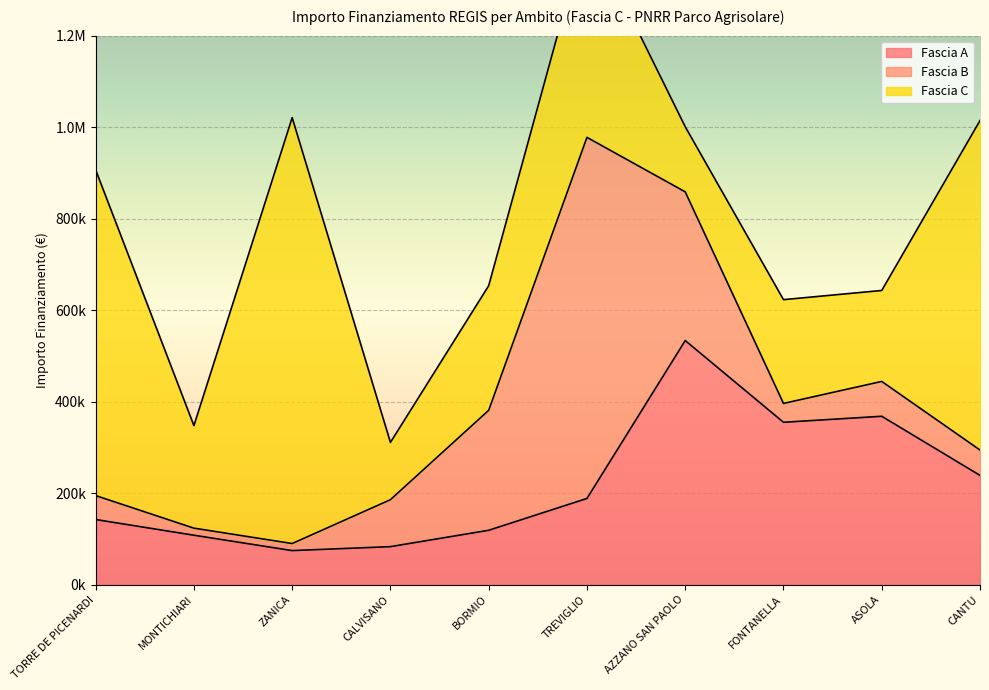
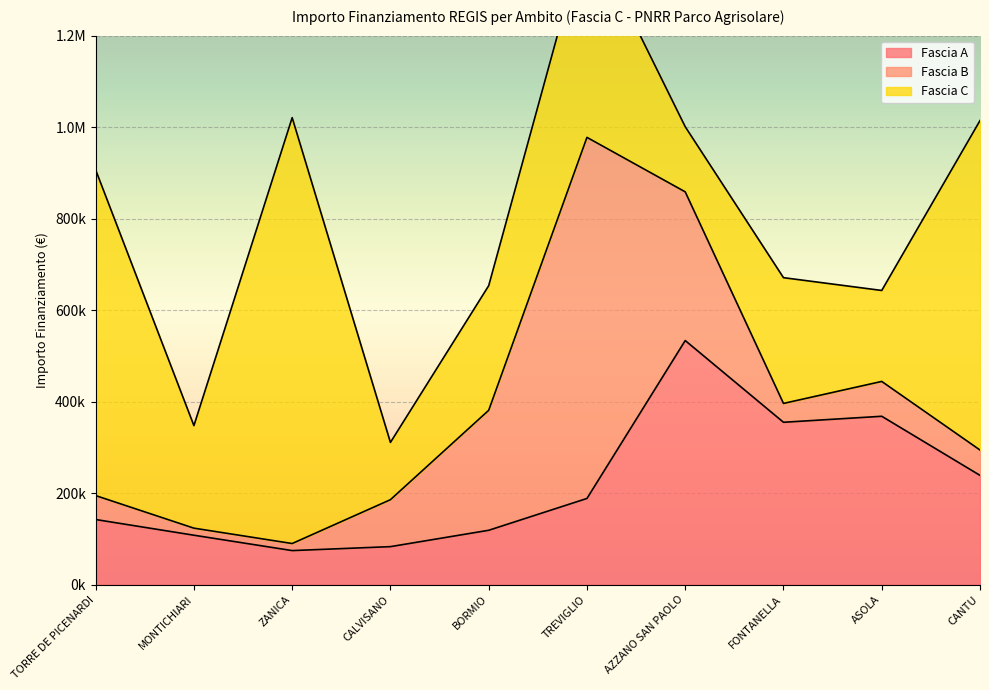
  {
    "Fascia C": {
      "TORRE DE PICENARDI": 710000,
      "MONTICHIARI": 220000,
      "ZANICA": 930000,
      "CALVISANO": 130000,
      "BORMIO": 270000,
      "AZZANO SAN PAOLO": 140000,
-     "FONTANELLA": 230000,
+     "FONTANELLA": 270000,
      "ASOLA": 200000,
      "CANTU": 720000
    }
  }
